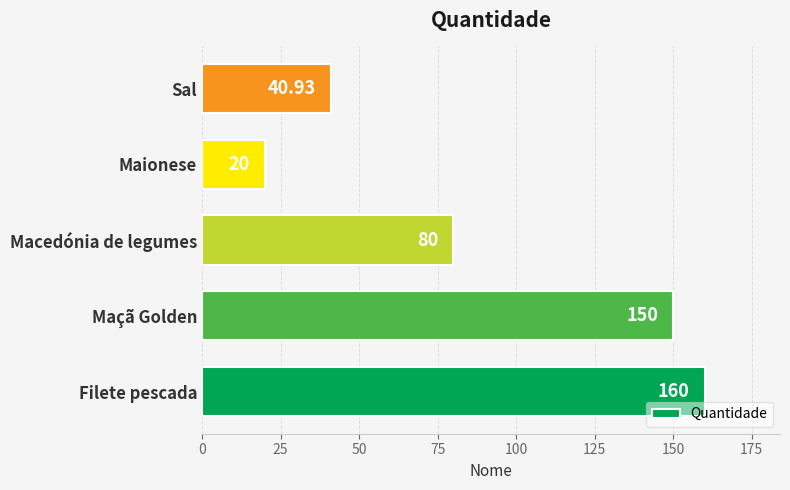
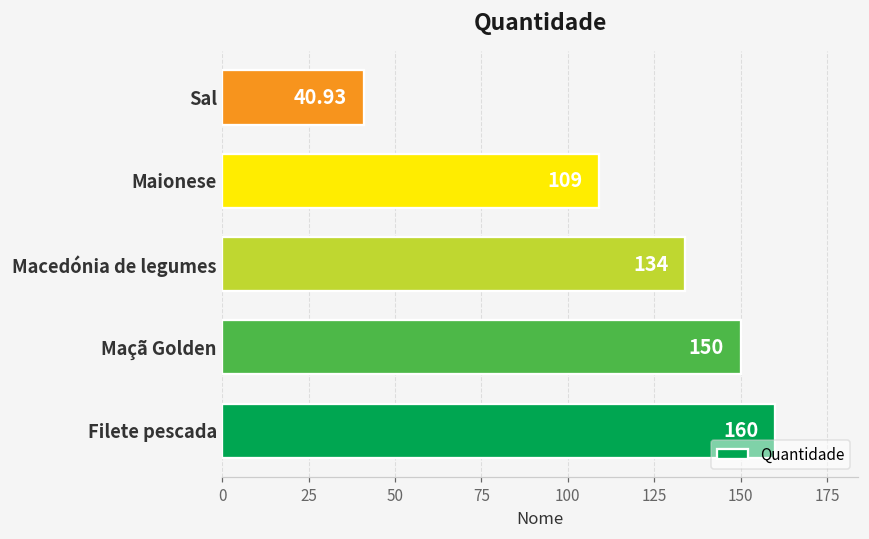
  {
    "Sal": 40.93,
-   "Maionese": 20,
-   "Macedónia de legumes": 80,
+   "Maionese": 109,
+   "Macedónia de legumes": 134,
    "Maçã Golden": 150,
    "Filete pescada": 160
  }
